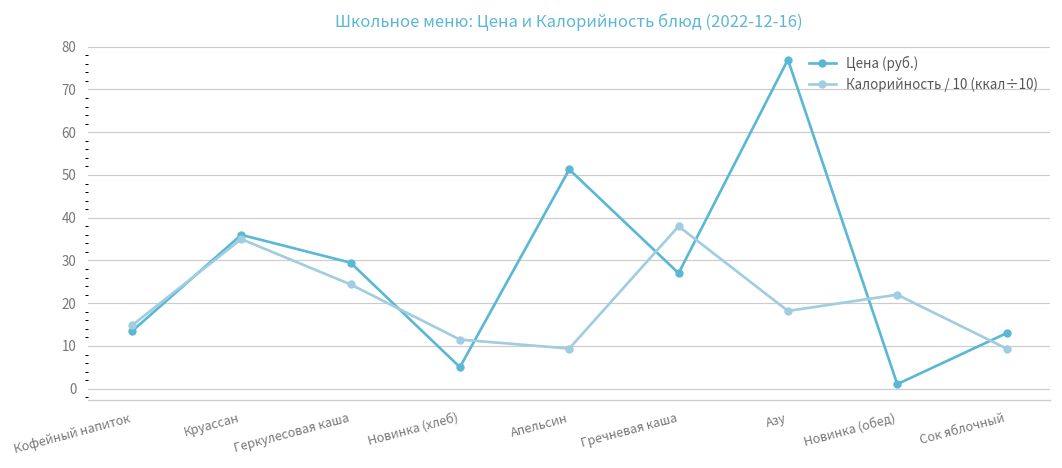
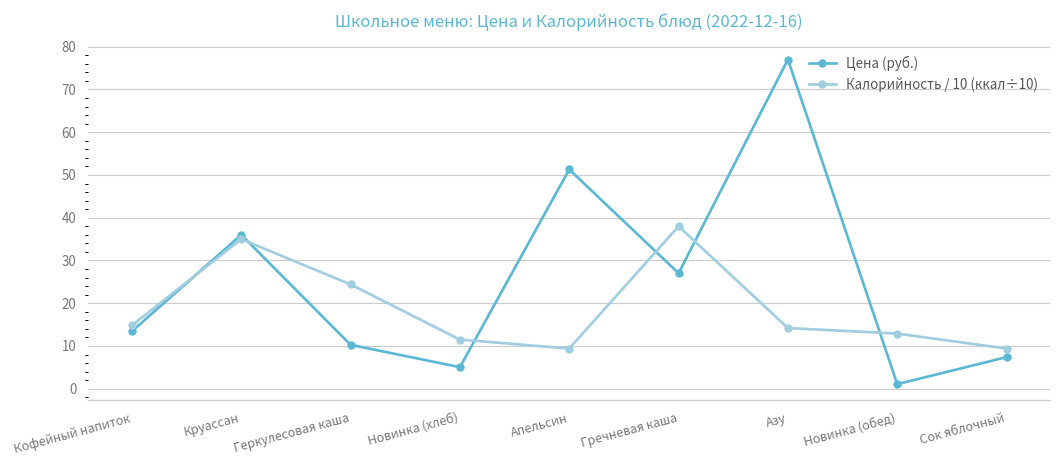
  {
    "Цена (руб.)": {
      "Кофейный напиток": 13,
      "Круассан": 36,
-     "Геркулесовая каша": 29,
+     "Геркулесовая каша": 10,
      "Новинка (хлеб)": 5,
      "Апельсин": 51,
      "Гречневая каша": 27,
      "Азу": 77,
      "Новинка (обед)": 1,
-     "Сок яблочный": 13
+     "Сок яблочный": 7
    },
    "Калорийность / 10 (ккал÷10)": {
      "Кофейный напиток": 15,
      "Круассан": 35,
      "Геркулесовая каша": 24,
      "Новинка (хлеб)": 12,
      "Апельсин": 9,
      "Гречневая каша": 38,
-     "Азу": 18,
-     "Новинка (обед)": 22,
+     "Азу": 14,
+     "Новинка (обед)": 13,
      "Сок яблочный": 9
    }
  }
